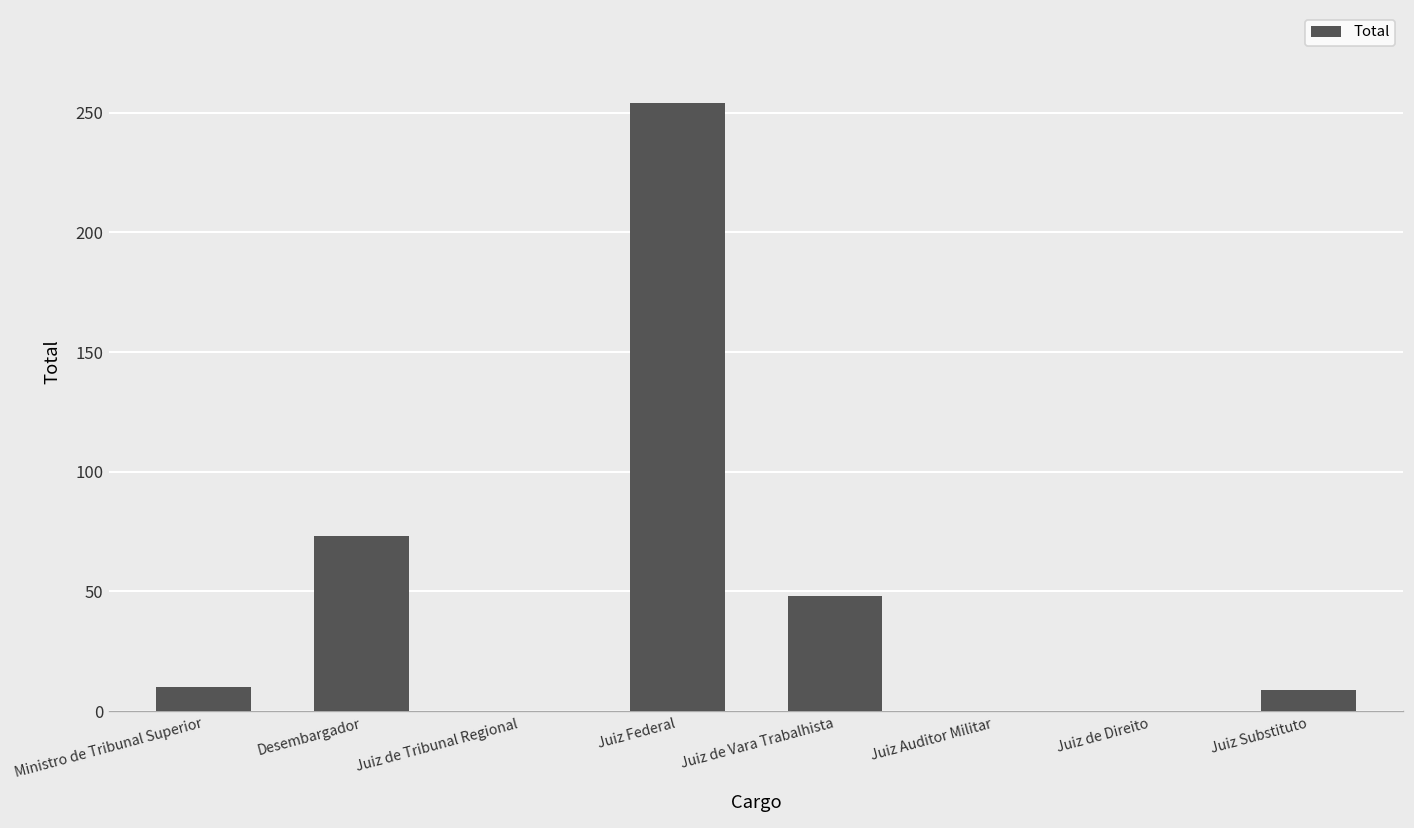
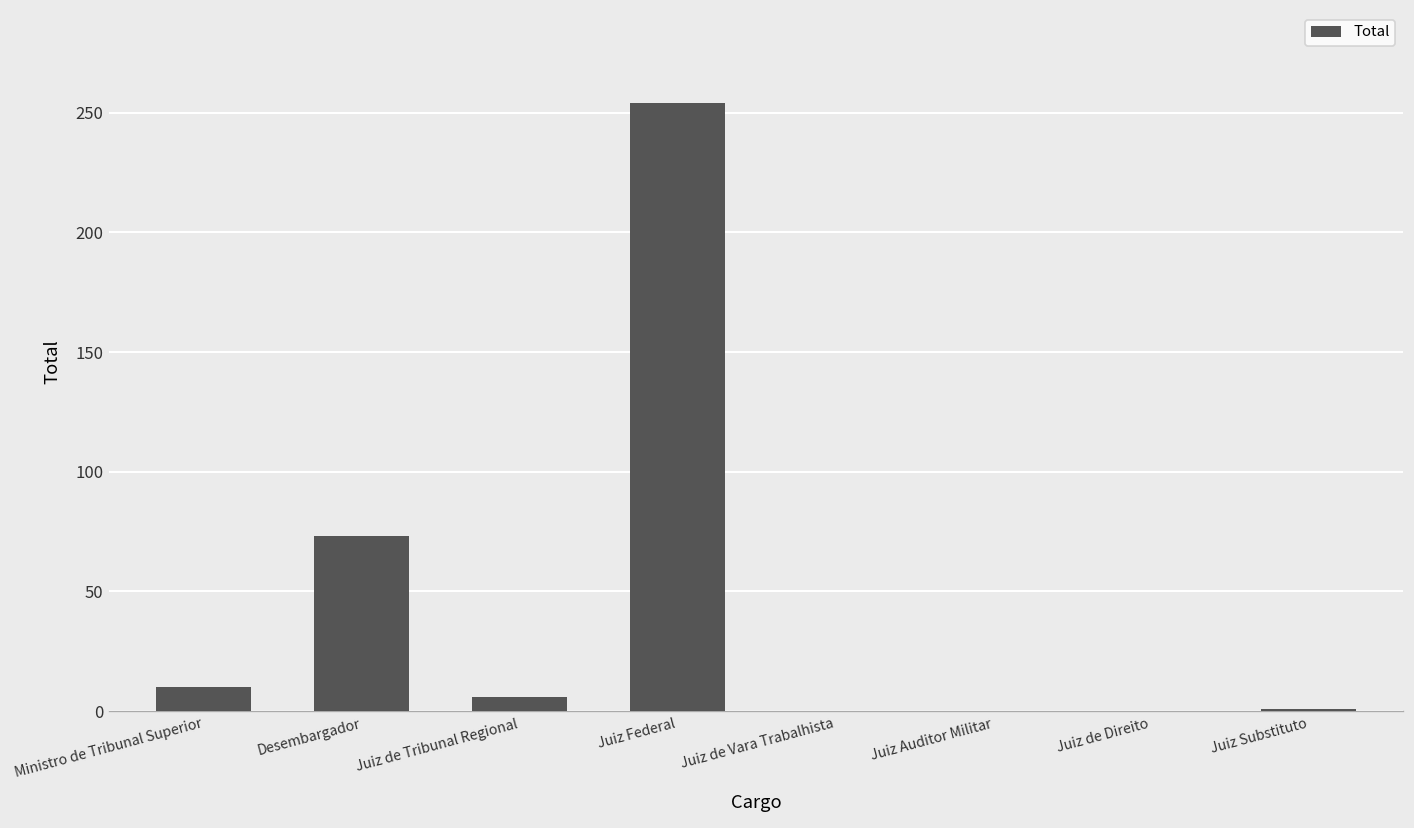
  {
    "Ministro de Tribunal Superior": 10,
    "Desembargador": 73,
-   "Juiz de Tribunal Regional": 0,
+   "Juiz de Tribunal Regional": 6,
    "Juiz Federal": 254,
-   "Juiz de Vara Trabalhista": 48,
+   "Juiz de Vara Trabalhista": 0,
    "Juiz Auditor Militar": 0,
    "Juiz de Direito": 0,
-   "Juiz Substituto": 9
+   "Juiz Substituto": 1
  }
